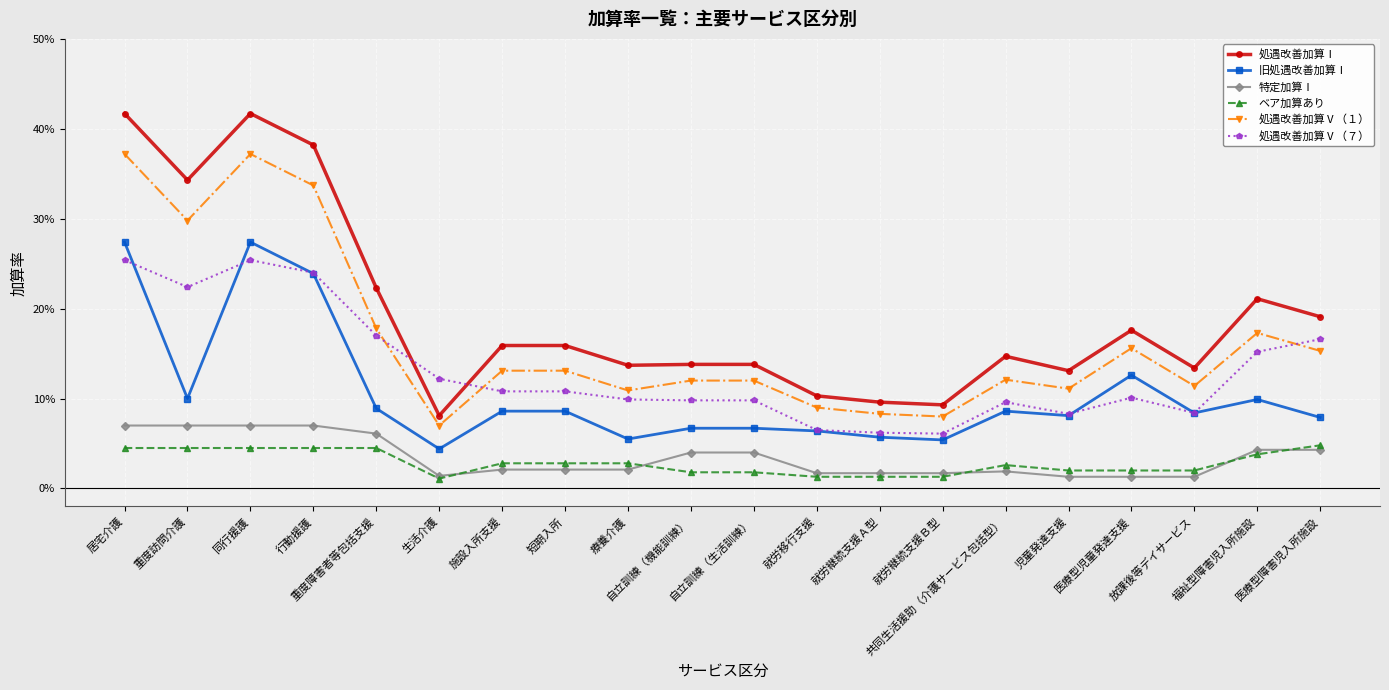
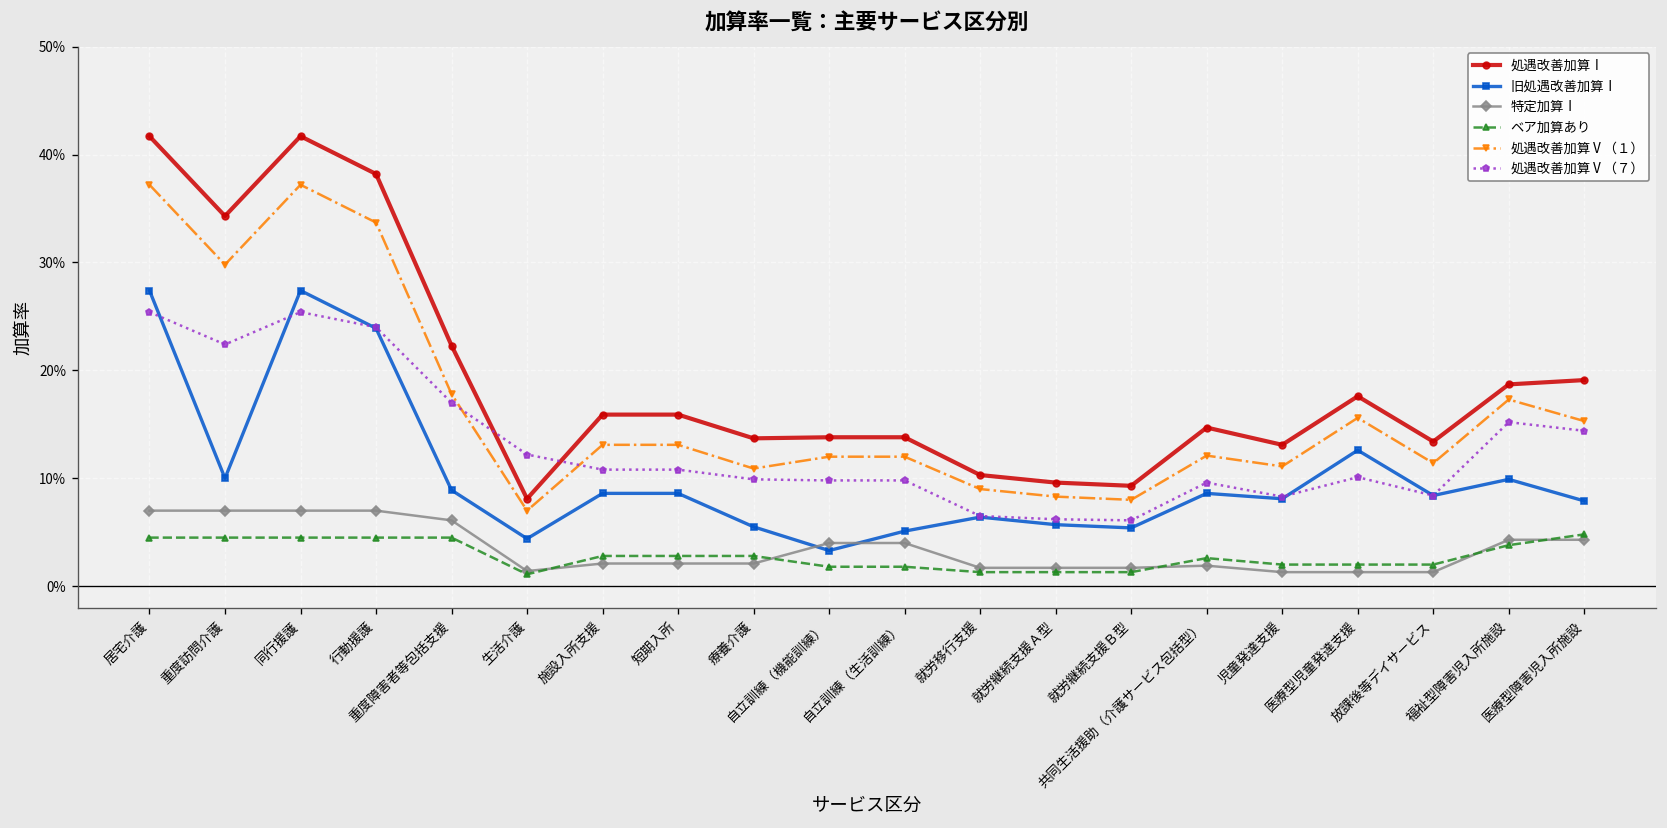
  {
    "処遇改善加算Ⅰ": {
      "居宅介護": "42%",
      "重度訪問介護": "34%",
      "同行援護": "42%",
      "行動援護": "38%",
      "重度障害者等包括支援": "22%",
      "生活介護": "8%",
      "施設入所支援": "16%",
      "短期入所": "16%",
      "療養介護": "14%",
      "自立訓練（機能訓練）": "14%",
      "自立訓練（生活訓練）": "14%",
      "就労移行支援": "10%",
      "就労継続支援Ａ型": "10%",
      "就労継続支援Ｂ型": "9%",
      "共同生活援助（介護サービス包括型）": "15%",
      "児童発達支援": "13%",
      "医療型児童発達支援": "18%",
      "放課後等デイサービス": "13%",
-     "福祉型障害児入所施設": "21%",
+     "福祉型障害児入所施設": "19%",
      "医療型障害児入所施設": "19%"
    },
    "旧処遇改善加算Ⅰ": {
      "居宅介護": "27%",
      "重度訪問介護": "10%",
      "同行援護": "27%",
      "重度障害者等包括支援": "9%",
      "生活介護": "4%",
      "施設入所支援": "9%",
      "短期入所": "9%",
      "療養介護": "6%",
-     "自立訓練（機能訓練）": "7%",
-     "自立訓練（生活訓練）": "7%",
+     "自立訓練（機能訓練）": "3%",
+     "自立訓練（生活訓練）": "5%",
      "就労継続支援Ａ型": "6%",
      "就労継続支援Ｂ型": "5%",
      "共同生活援助（介護サービス包括型）": "9%",
      "医療型児童発達支援": "13%",
      "福祉型障害児入所施設": "10%",
      "医療型障害児入所施設": "8%"
    },
    "特定加算Ⅰ": {
      "居宅介護": "7%",
      "重度訪問介護": "7%",
      "同行援護": "7%",
      "行動援護": "7%",
      "重度障害者等包括支援": "6%",
      "生活介護": "1%",
      "施設入所支援": "2%",
      "短期入所": "2%",
      "療養介護": "2%",
      "自立訓練（機能訓練）": "4%",
      "自立訓練（生活訓練）": "4%",
      "就労移行支援": "2%",
      "就労継続支援Ａ型": "2%",
      "就労継続支援Ｂ型": "2%",
      "共同生活援助（介護サービス包括型）": "2%",
      "児童発達支援": "1%",
      "医療型児童発達支援": "1%",
      "放課後等デイサービス": "1%",
      "福祉型障害児入所施設": "4%",
      "医療型障害児入所施設": "4%"
    },
    "ベア加算あり": {
      "居宅介護": "5%",
      "重度訪問介護": "5%",
      "同行援護": "5%",
      "行動援護": "5%",
      "重度障害者等包括支援": "5%",
      "生活介護": "1%",
      "施設入所支援": "3%",
      "短期入所": "3%",
      "療養介護": "3%",
      "自立訓練（機能訓練）": "2%",
      "自立訓練（生活訓練）": "2%",
      "就労移行支援": "1%",
      "就労継続支援Ａ型": "1%",
      "就労継続支援Ｂ型": "1%",
      "共同生活援助（介護サービス包括型）": "3%",
      "児童発達支援": "2%",
      "医療型児童発達支援": "2%",
      "放課後等デイサービス": "2%",
      "福祉型障害児入所施設": "4%",
      "医療型障害児入所施設": "5%"
    },
    "処遇改善加算Ⅴ（１）": {
      "居宅介護": "37%",
      "重度訪問介護": "30%",
      "同行援護": "37%",
      "行動援護": "34%",
      "重度障害者等包括支援": "18%",
      "生活介護": "7%",
      "施設入所支援": "13%",
      "短期入所": "13%",
      "療養介護": "11%",
      "自立訓練（機能訓練）": "12%",
      "自立訓練（生活訓練）": "12%",
      "就労移行支援": "9%",
      "就労継続支援Ａ型": "8%",
      "就労継続支援Ｂ型": "8%",
      "共同生活援助（介護サービス包括型）": "12%",
      "児童発達支援": "11%",
      "医療型児童発達支援": "16%",
      "放課後等デイサービス": "11%",
      "福祉型障害児入所施設": "17%",
      "医療型障害児入所施設": "15%"
    },
    "処遇改善加算Ⅴ（７）": {
      "居宅介護": "25%",
      "重度訪問介護": "22%",
      "同行援護": "25%",
      "重度障害者等包括支援": "17%",
      "生活介護": "12%",
      "施設入所支援": "11%",
      "短期入所": "11%",
      "療養介護": "10%",
      "自立訓練（機能訓練）": "10%",
      "自立訓練（生活訓練）": "10%",
      "就労継続支援Ａ型": "6%",
      "就労継続支援Ｂ型": "6%",
      "共同生活援助（介護サービス包括型）": "10%",
      "医療型児童発達支援": "10%",
      "福祉型障害児入所施設": "15%",
-     "医療型障害児入所施設": "17%"
+     "医療型障害児入所施設": "14%"
    }
  }
